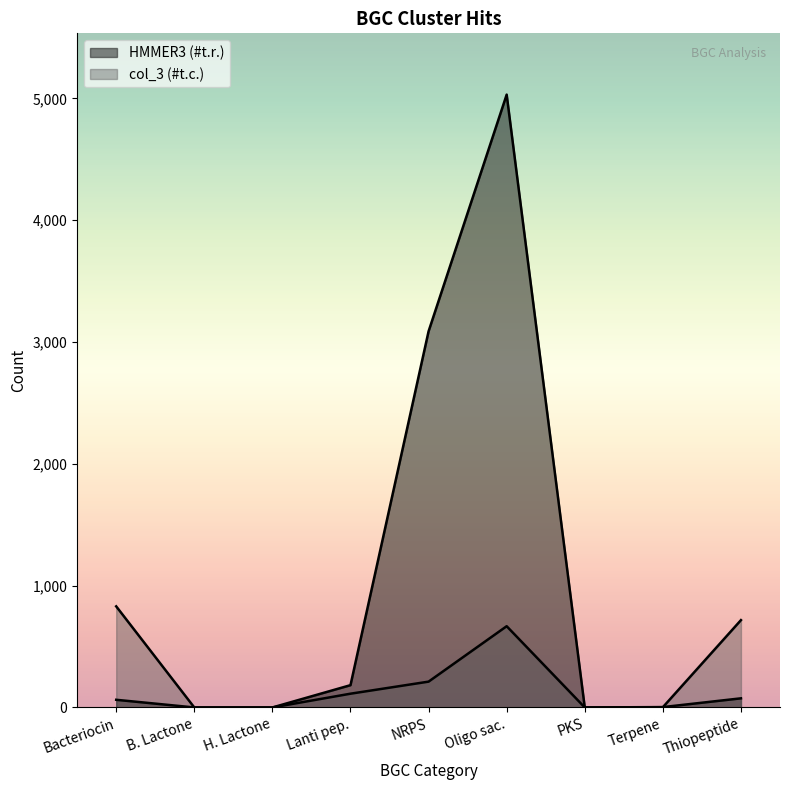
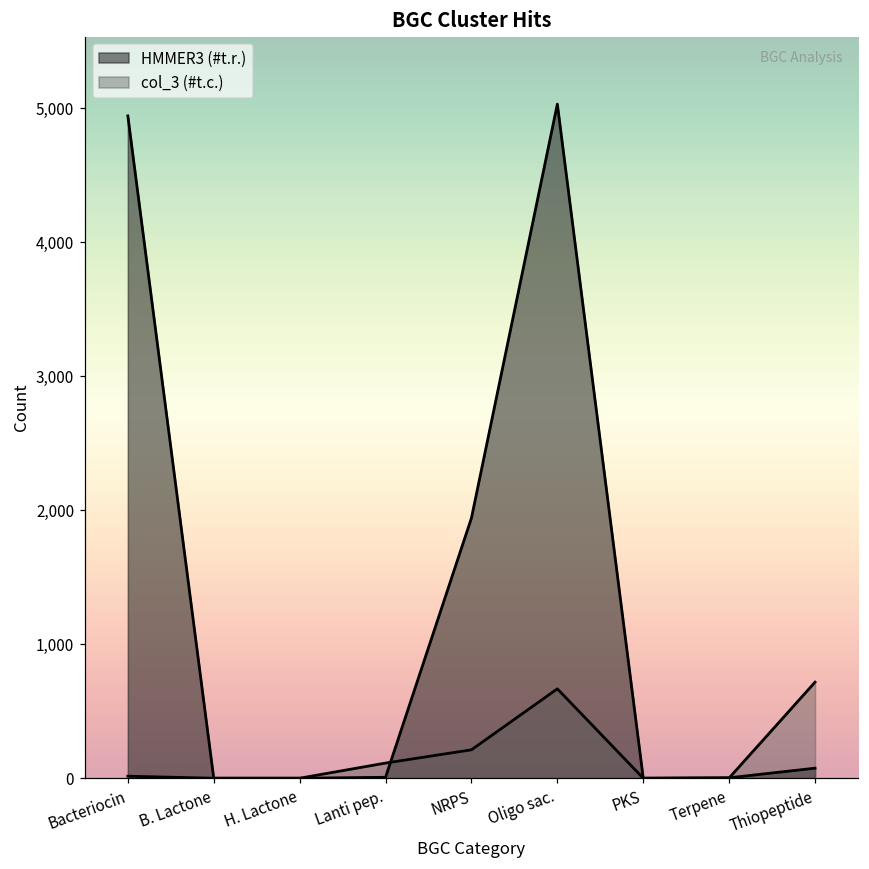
  {
    "HMMER3 (#t.r.)": {
-     "Bacteriocin": "60",
-     "Lanti pep.": "180",
-     "NRPS": "3,090",
+     "Bacteriocin": "4,940",
+     "Lanti pep.": "10",
+     "NRPS": "1,940",
      "Oligo sac.": "5,030",
      "Thiopeptide": "80"
    },
    "col_3 (#t.c.)": {
-     "Bacteriocin": "830",
+     "Bacteriocin": "20",
      "Lanti pep.": "110",
      "NRPS": "210",
      "Oligo sac.": "670",
      "Thiopeptide": "720"
    }
  }
